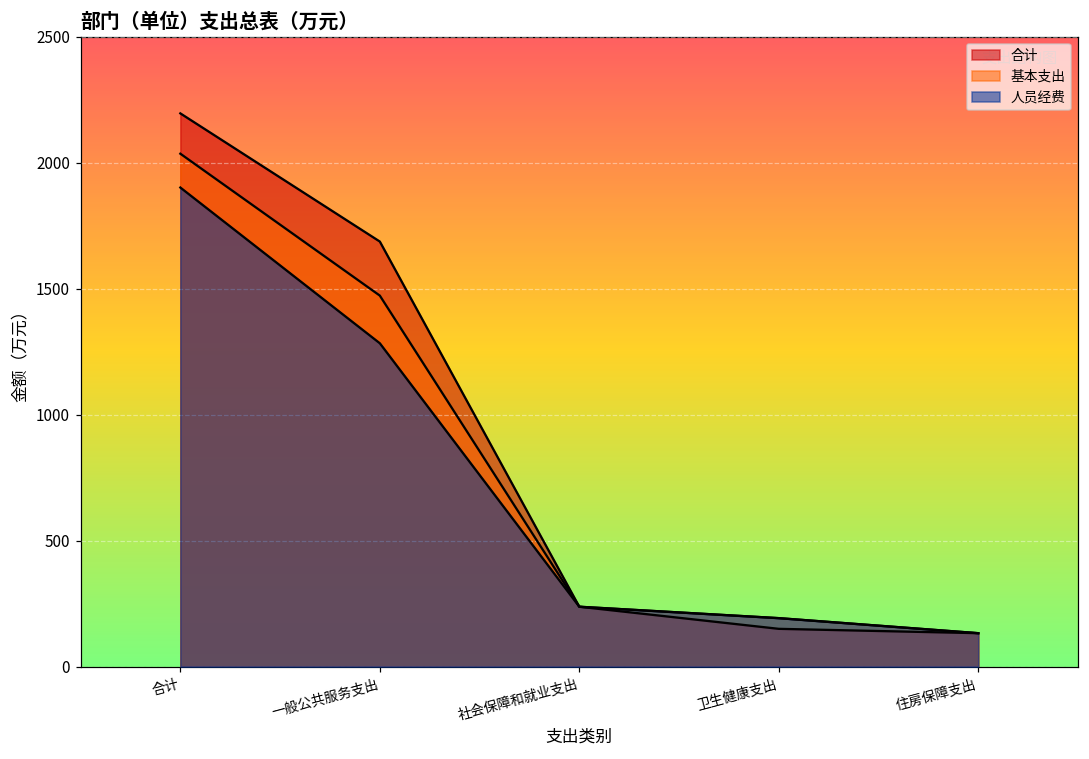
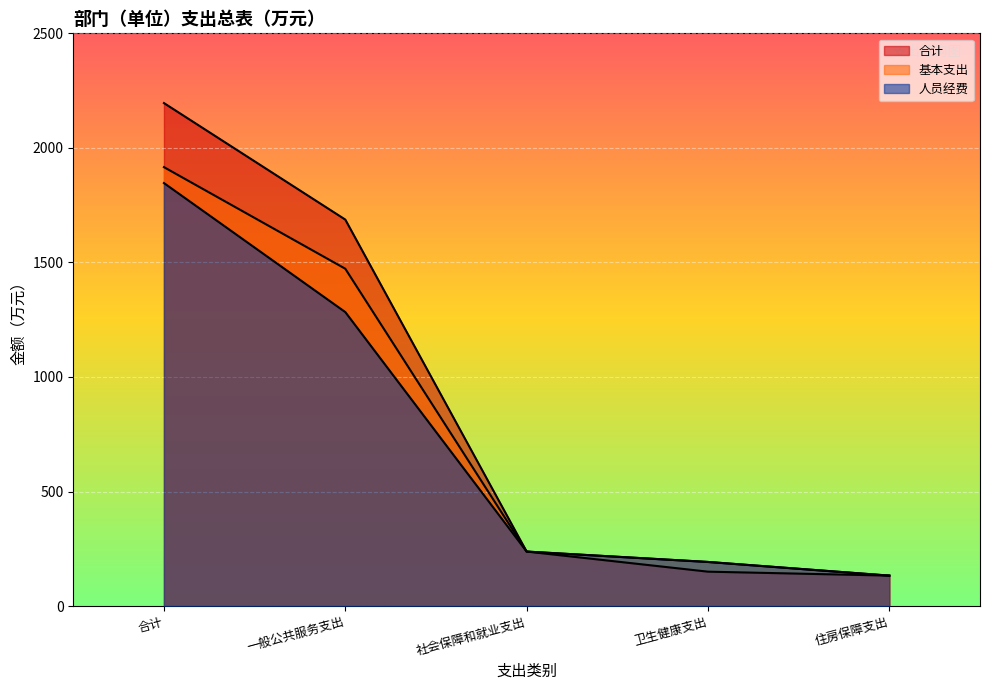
  {
    "合计": {
      "合计": 2200,
      "一般公共服务支出": 1690,
      "卫生健康支出": 150
    },
    "基本支出": {
-     "合计": 2040,
+     "合计": 1920,
      "一般公共服务支出": 1470
    },
    "人员经费": {
-     "合计": 1900,
+     "合计": 1850,
      "一般公共服务支出": 1280
    }
  }
